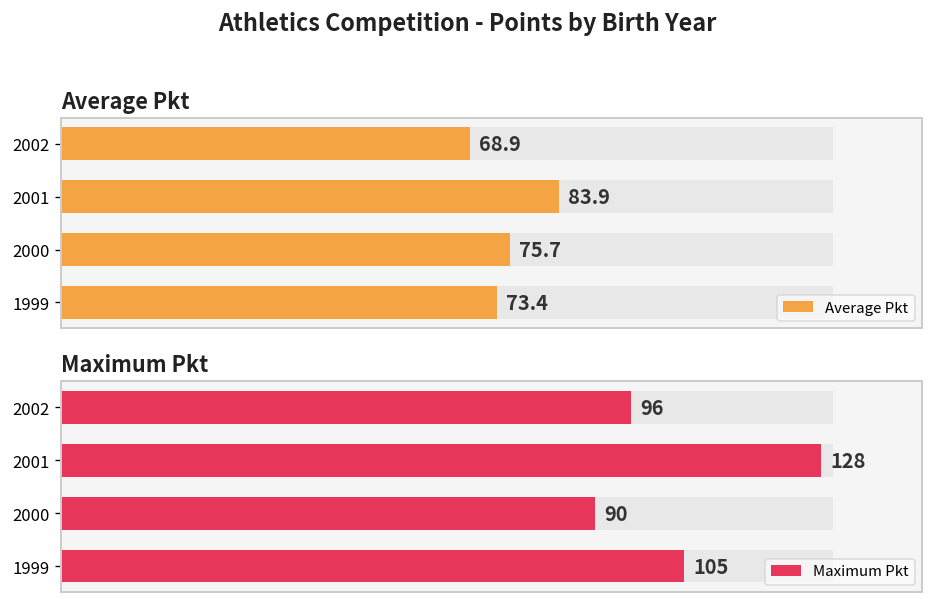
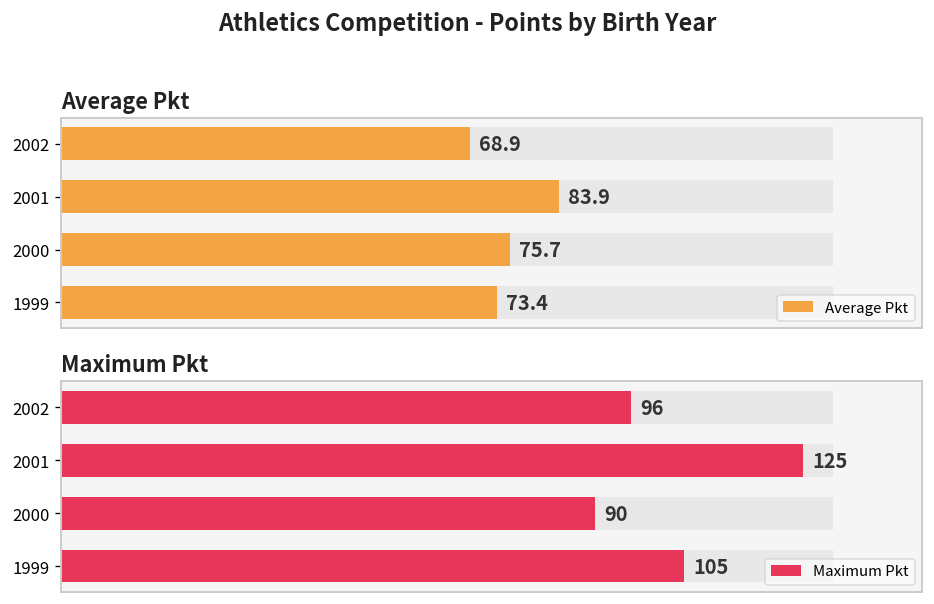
  {
    "Maximum Pkt": {
      "Maximum Pkt": {
-       "2001": 128
+       "2001": 125
      }
    }
  }
